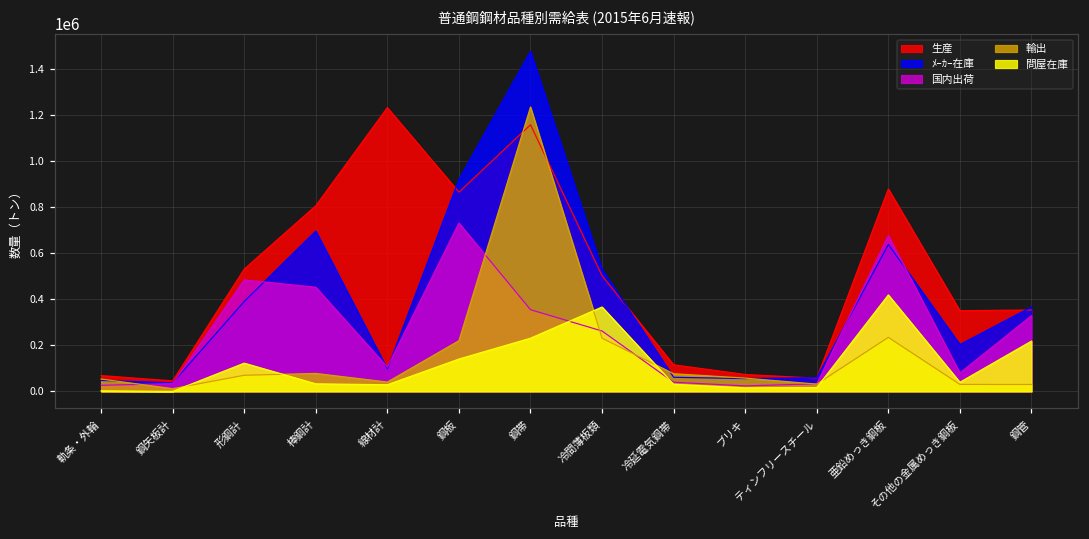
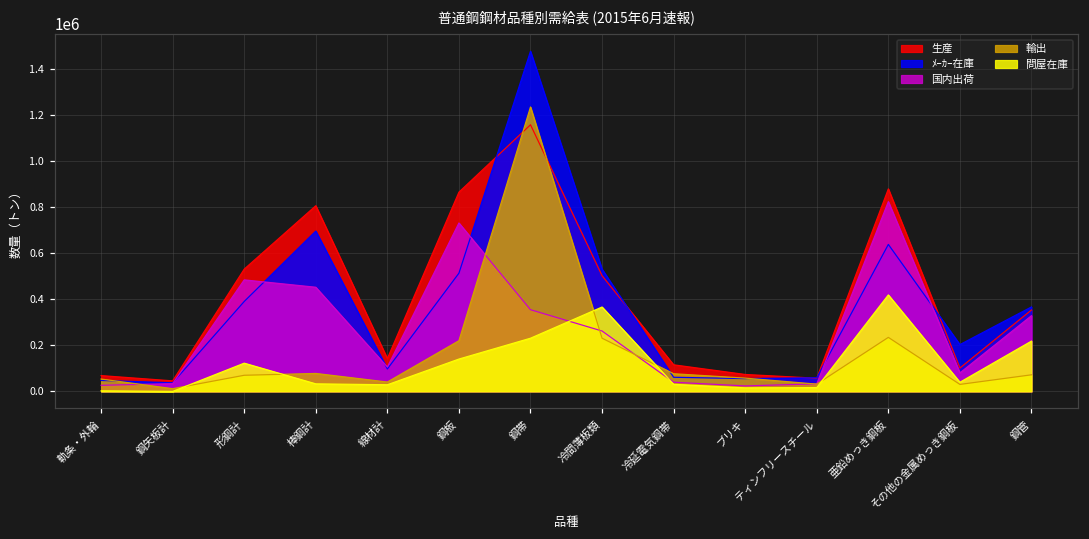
  {
    "生産": {
      "軌条・外輪": 70000,
      "形鋼計": 530000,
      "棒鋼計": 810000,
-     "線材計": 1230000,
+     "線材計": 140000,
      "鋼板": 860000,
      "鋼帯": 1160000,
      "冷間薄板類": 500000,
      "冷延電気鋼帯": 120000,
      "ブリキ": 70000,
      "亜鉛めっき鋼板": 880000,
-     "その他の金属めっき鋼板": 350000,
+     "その他の金属めっき鋼板": 100000,
      "鋼管": 350000
    },
    "ﾒｰｶｰ在庫": {
      "形鋼計": 390000,
      "棒鋼計": 700000,
-     "鋼板": 920000,
+     "鋼板": 510000,
      "鋼帯": 1480000,
      "冷間薄板類": 530000,
      "冷延電気鋼帯": 60000,
      "亜鉛めっき鋼板": 640000,
      "その他の金属めっき鋼板": 200000,
      "鋼管": 370000
    },
    "国内出荷": {
      "軌条・外輪": 30000,
      "形鋼計": 480000,
      "棒鋼計": 450000,
      "鋼板": 730000,
      "鋼帯": 350000,
      "冷間薄板類": 260000,
-     "亜鉛めっき鋼板": 680000,
+     "亜鉛めっき鋼板": 820000,
      "その他の金属めっき鋼板": 80000,
      "鋼管": 330000
    },
    "輸出": {
      "形鋼計": 70000,
      "棒鋼計": 80000,
      "鋼板": 220000,
      "鋼帯": 1230000,
      "冷間薄板類": 230000,
      "冷延電気鋼帯": 80000,
      "亜鉛めっき鋼板": 230000,
-     "鋼管": 30000
+     "鋼管": 70000
    },
    "問屋在庫": {
      "軌条・外輪": 0,
      "形鋼計": 120000,
      "棒鋼計": 30000,
      "鋼板": 140000,
      "鋼帯": 230000,
      "冷間薄板類": 370000,
      "ティンフリースチール": 20000,
      "亜鉛めっき鋼板": 420000,
      "鋼管": 220000
    }
  }
